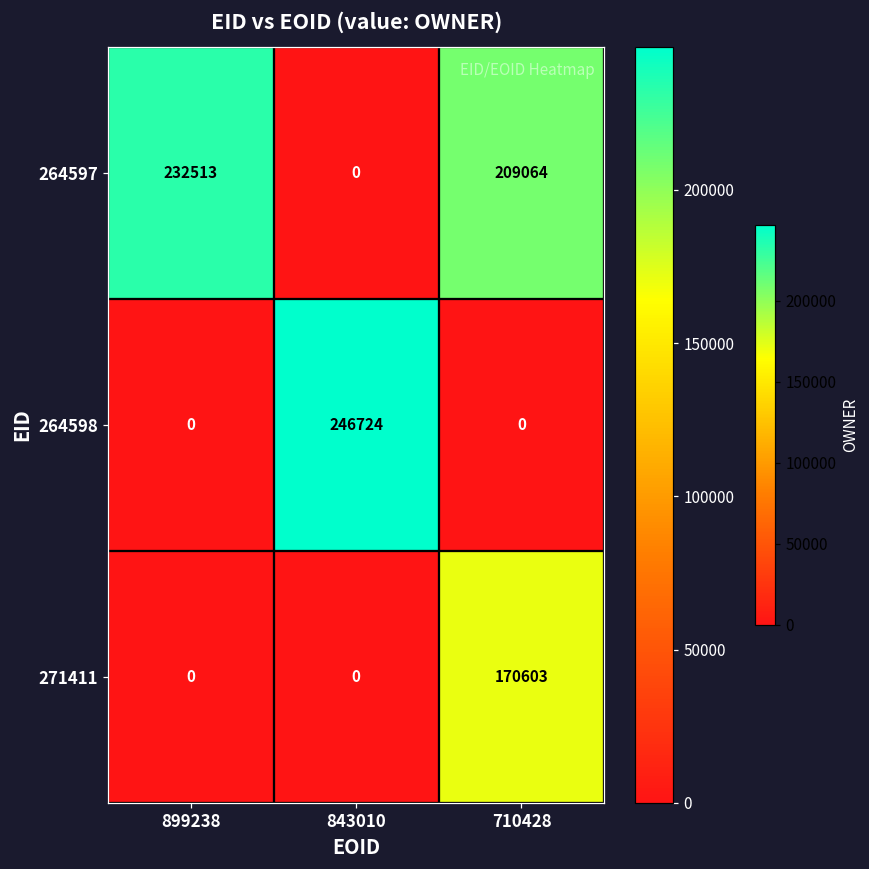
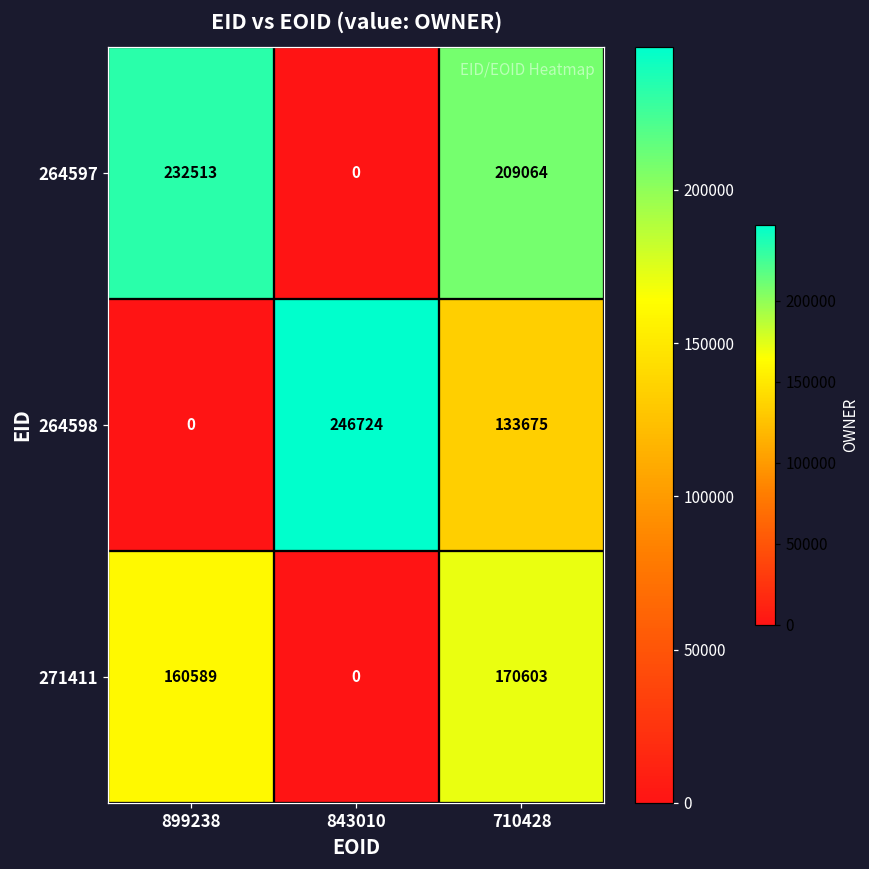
  {
    "264597": {
      "899238": 232513,
      "843010": 0
    },
    "264598": {
      "899238": 0,
      "843010": 246724,
-     "710428": 0
+     "710428": 133675
    },
    "271411": {
-     "899238": 0,
+     "899238": 160589,
      "843010": 0,
      "710428": 170603
    }
  }
